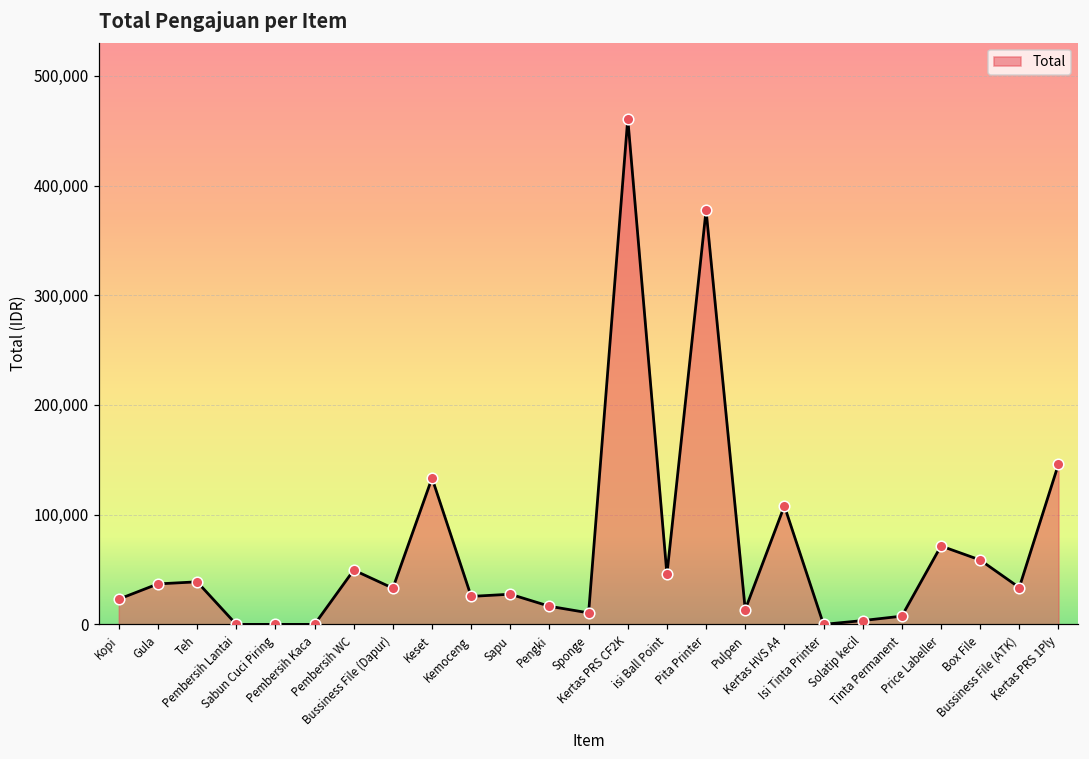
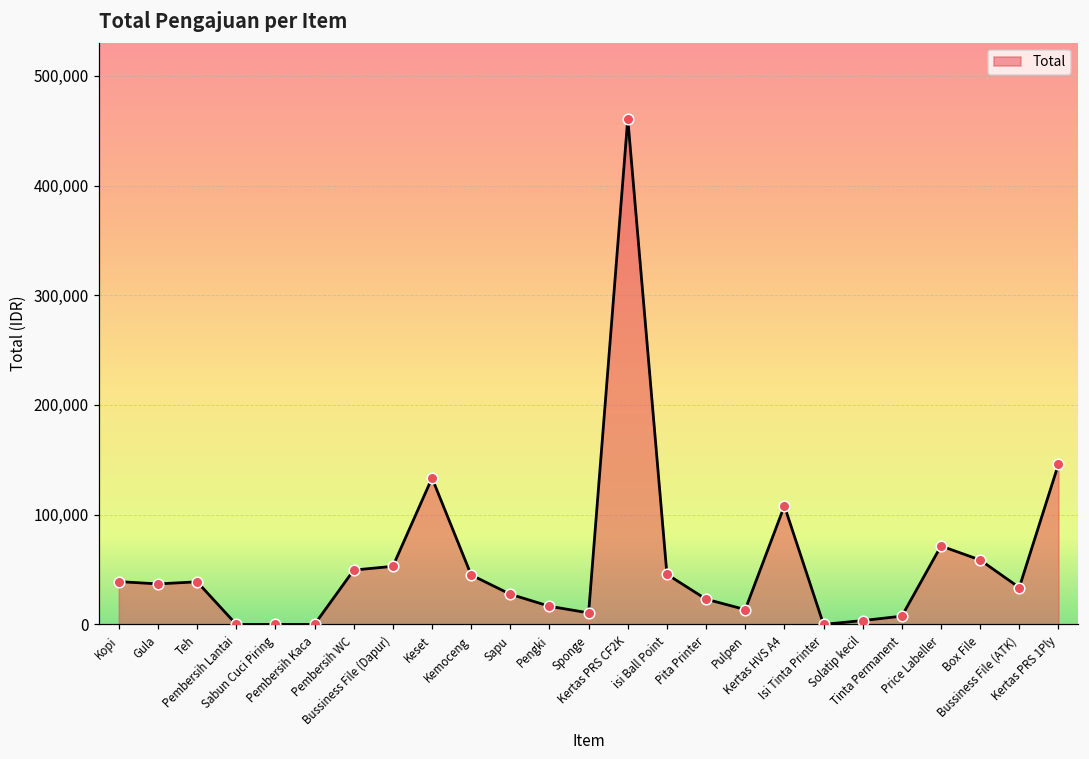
  {
-   "Kopi": "20,000",
+   "Kopi": "40,000",
    "Gula": "40,000",
    "Teh": "40,000",
    "Pembersih Lantai": "0",
    "Sabun Cuci Piring": "0",
    "Pembersih Kaca": "0",
    "Pembersih WC": "50,000",
-   "Bussiness File (Dapur)": "30,000",
+   "Bussiness File (Dapur)": "50,000",
    "Keset": "130,000",
-   "Kemoceng": "30,000",
+   "Kemoceng": "50,000",
    "Sapu": "30,000",
    "Pengki": "20,000",
    "Sponge": "10,000",
    "Kertas PRS CF2K": "460,000",
    "isi Ball Point": "50,000",
-   "Pita Printer": "380,000",
+   "Pita Printer": "20,000",
    "Pulpen": "10,000",
    "Kertas HVS A4": "110,000",
    "Isi Tinta Printer": "0",
    "Solatip kecil": "0",
    "Tinta Permanent": "10,000",
    "Price Labeller": "70,000",
    "Box File": "60,000",
    "Bussiness File (ATK)": "30,000",
    "Kertas PRS 1Ply": "150,000"
  }
